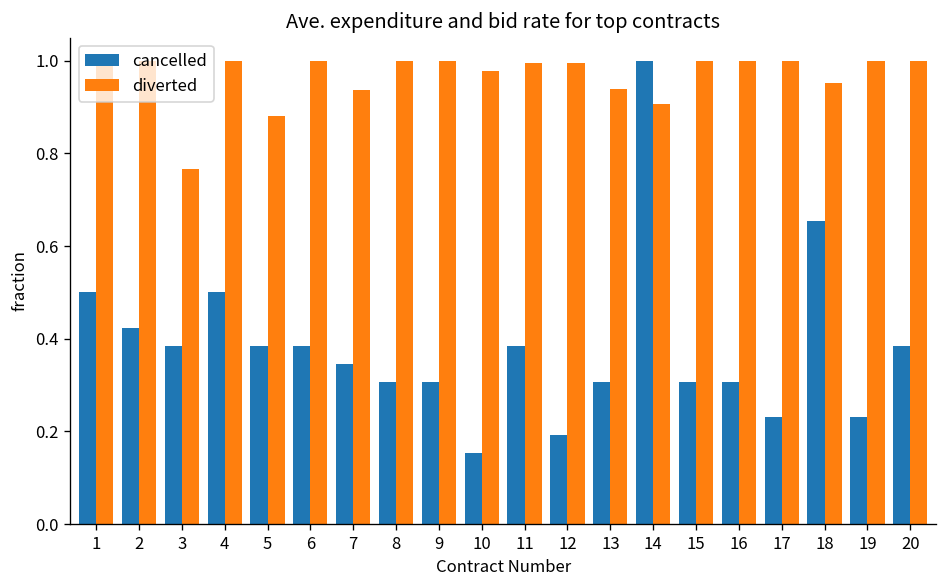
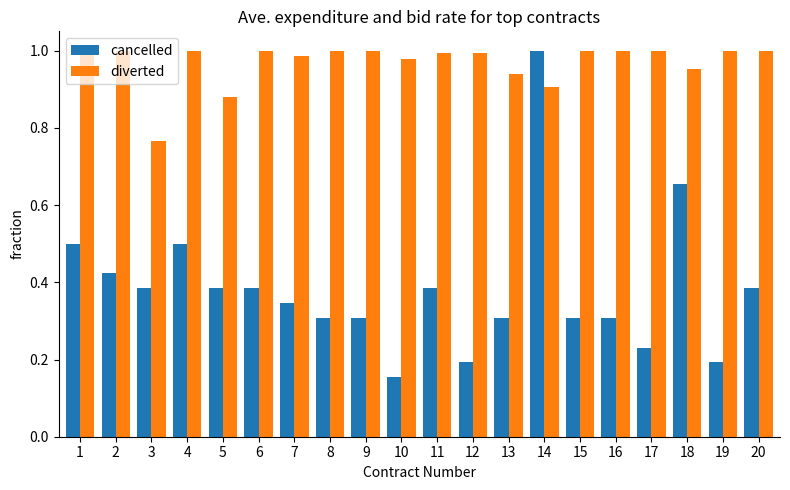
  {
    "cancelled": {
      "1": 0.50,
      "2": 0.42,
      "3": 0.38,
      "4": 0.50,
      "5": 0.38,
      "6": 0.38,
      "7": 0.35,
      "8": 0.31,
      "9": 0.31,
      "10": 0.15,
      "11": 0.38,
      "12": 0.19,
      "13": 0.31,
      "14": 1.00,
      "15": 0.31,
      "16": 0.31,
      "17": 0.23,
      "18": 0.65,
-     "19": 0.23,
+     "19": 0.19,
      "20": 0.38
    },
    "diverted": {
      "3": 0.77,
      "4": 1.00,
      "5": 0.88,
      "6": 1.00,
-     "7": 0.94,
+     "7": 0.99,
      "8": 1.00,
      "9": 1.00,
      "10": 0.98,
      "11": 1.00,
      "12": 1.00,
      "13": 0.94,
      "14": 0.91,
      "15": 1.00,
      "16": 1.00,
      "17": 1.00,
      "18": 0.95,
      "19": 1.00,
      "20": 1.00
    }
  }
